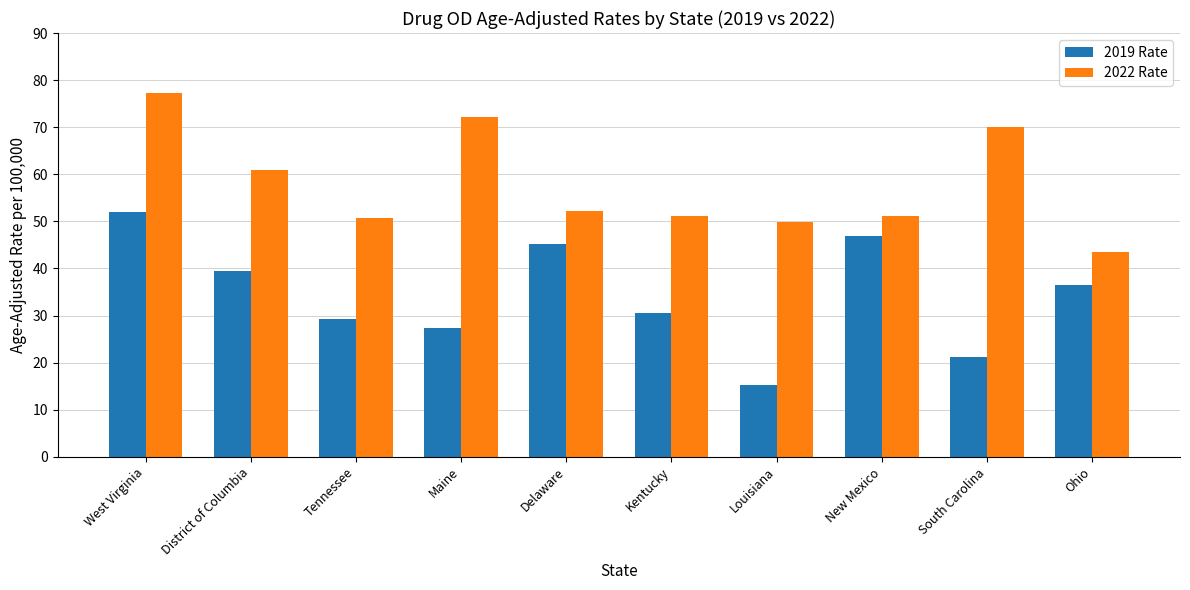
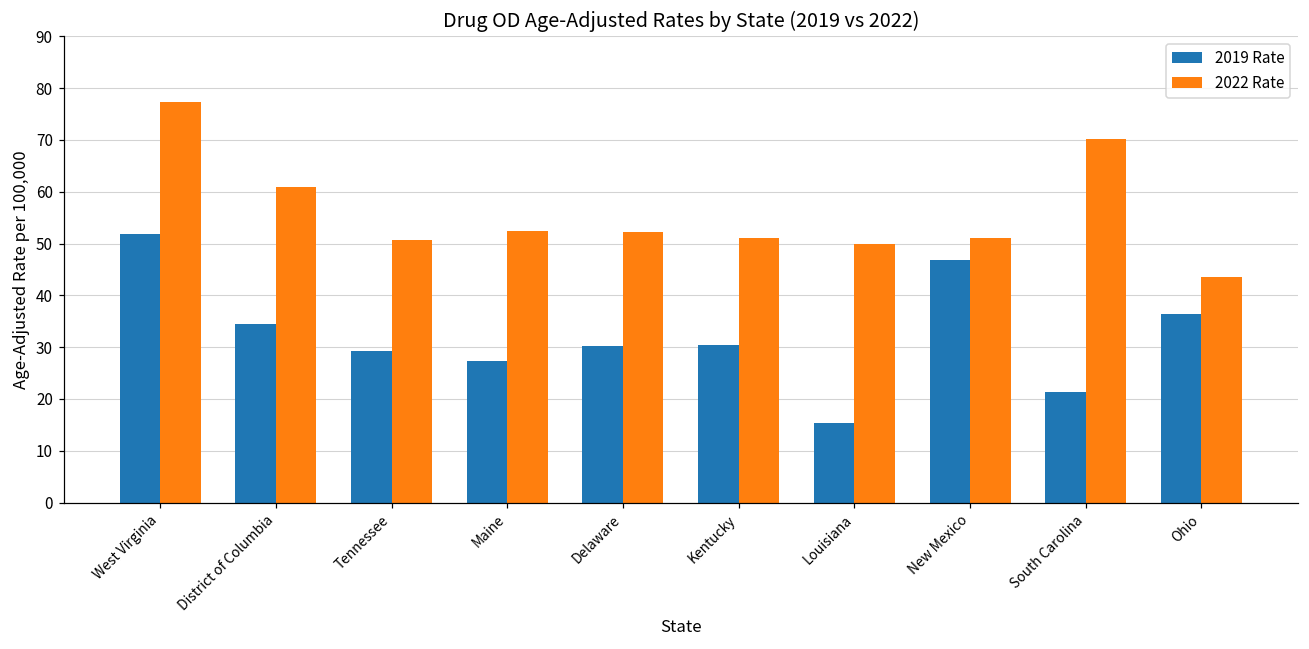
  {
    "2019 Rate": {
      "West Virginia": 52,
-     "District of Columbia": 39,
+     "District of Columbia": 35,
      "Tennessee": 29,
      "Maine": 27,
-     "Delaware": 45,
+     "Delaware": 30,
      "Kentucky": 31,
      "Louisiana": 15,
      "New Mexico": 47,
      "South Carolina": 21,
      "Ohio": 36
    },
    "2022 Rate": {
      "West Virginia": 77,
      "District of Columbia": 61,
      "Tennessee": 51,
-     "Maine": 72,
+     "Maine": 52,
      "Delaware": 52,
      "Kentucky": 51,
      "Louisiana": 50,
      "New Mexico": 51,
      "South Carolina": 70,
      "Ohio": 44
    }
  }
